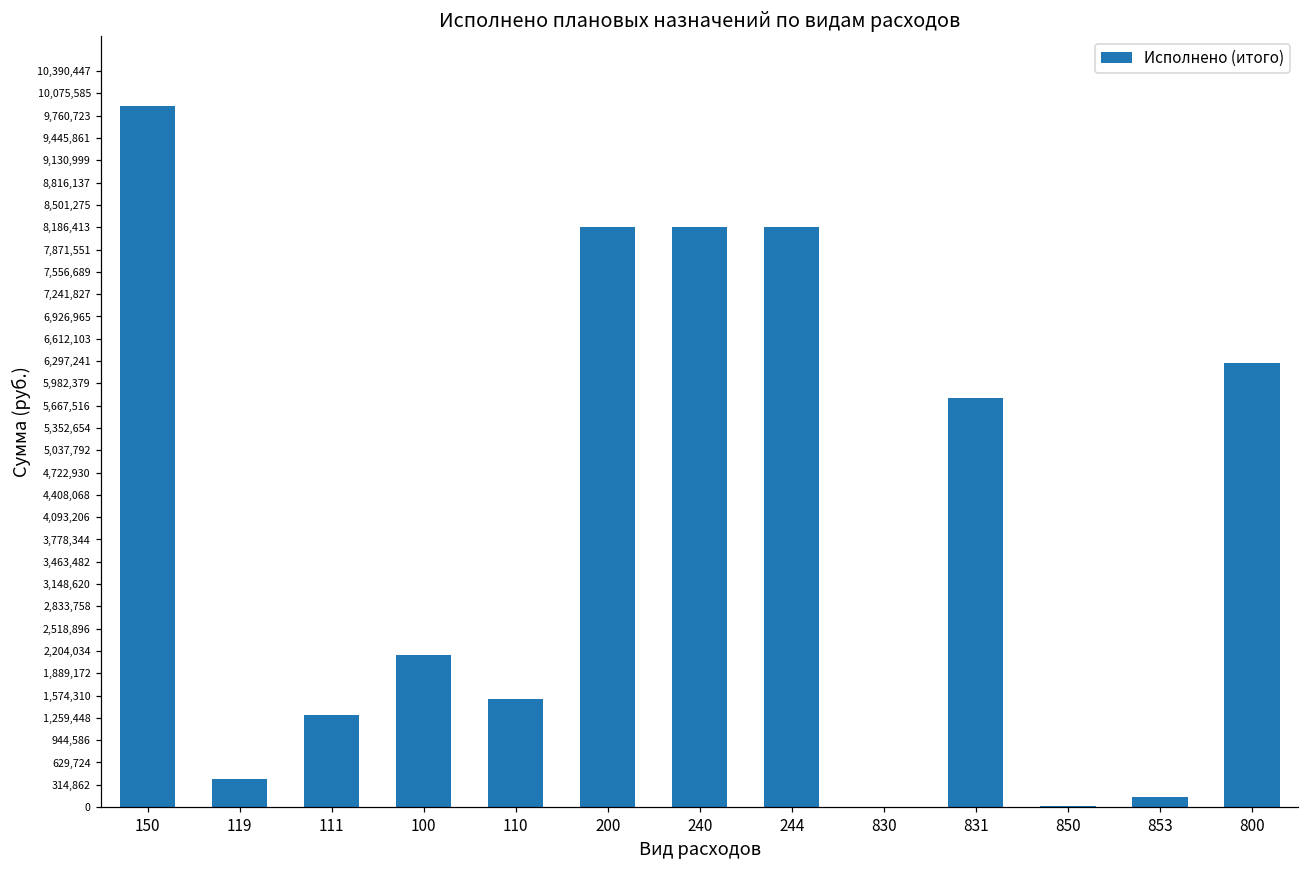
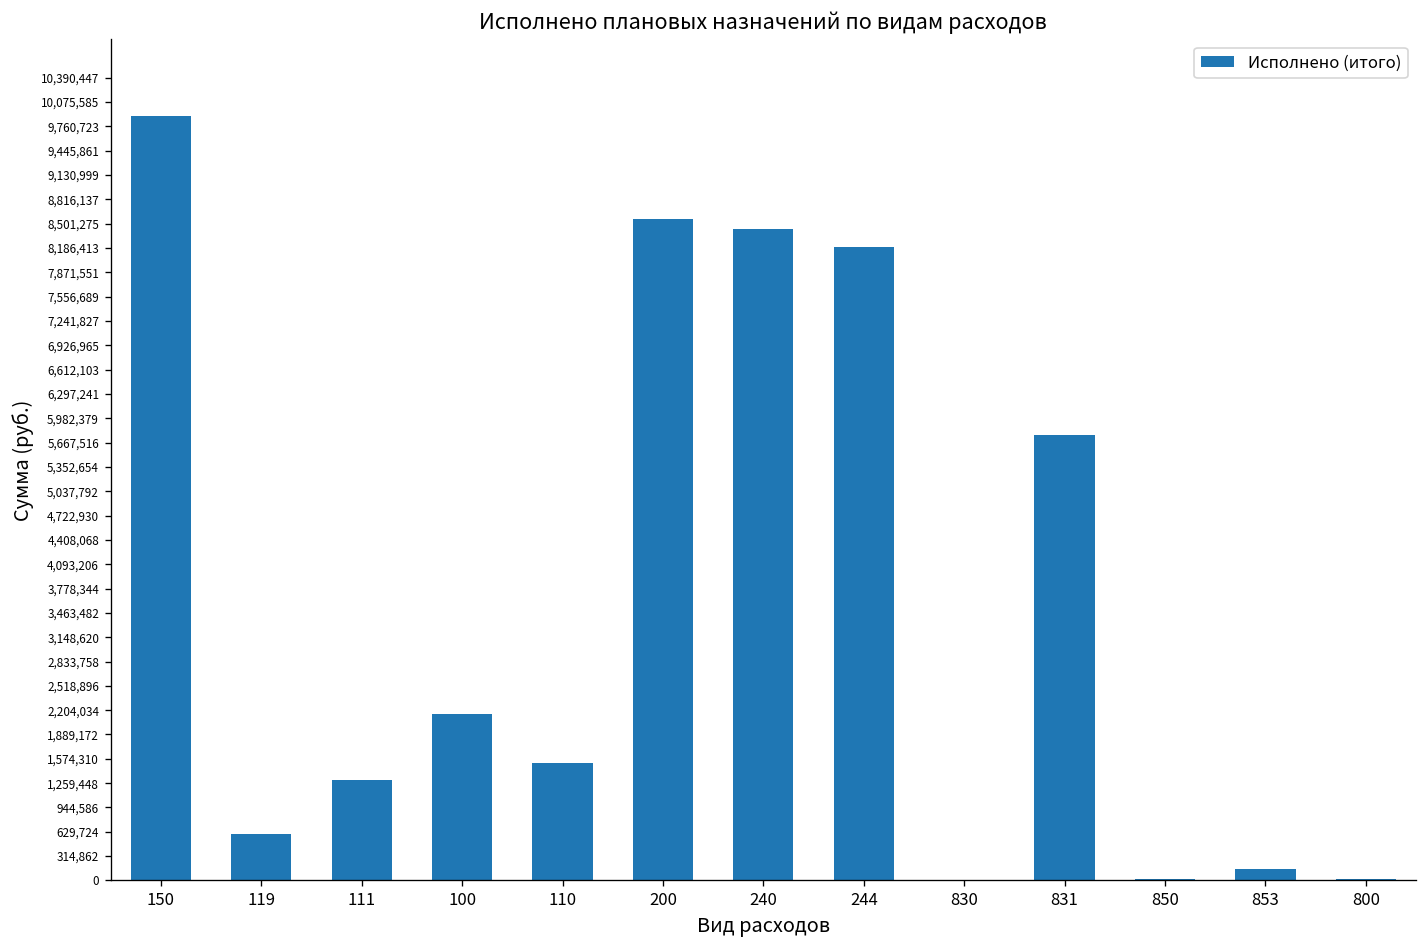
  {
    "150": "9,900,000",
-   "119": "400,000",
+   "119": "600,000",
    "111": "1,300,000",
    "100": "2,200,000",
    "110": "1,500,000",
-   "200": "8,200,000",
-   "240": "8,200,000",
+   "200": "8,600,000",
+   "240": "8,400,000",
    "244": "8,200,000",
    "831": "5,800,000",
    "853": "100,000",
-   "800": "6,300,000"
+   "800": "0"
  }
